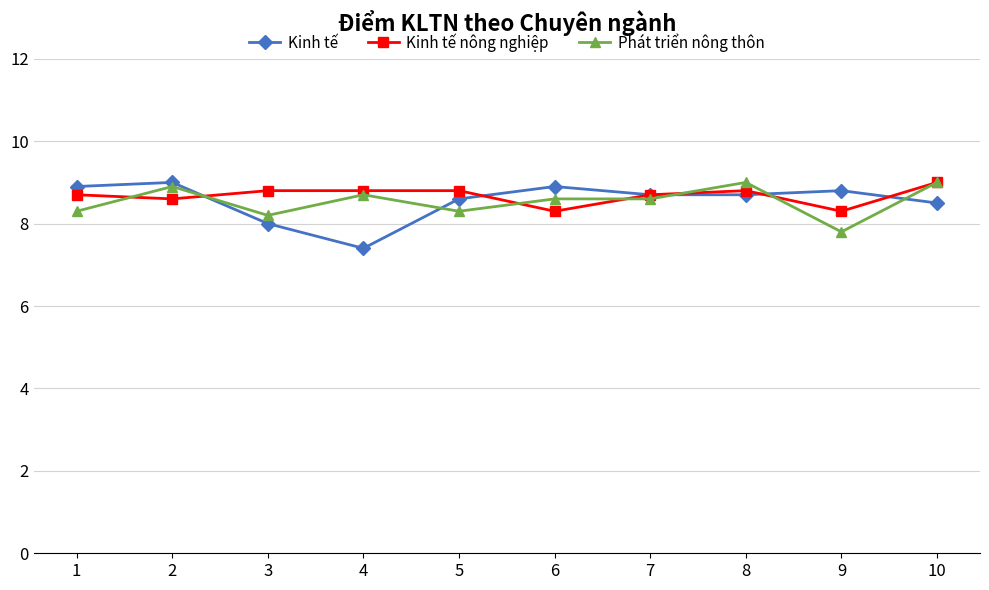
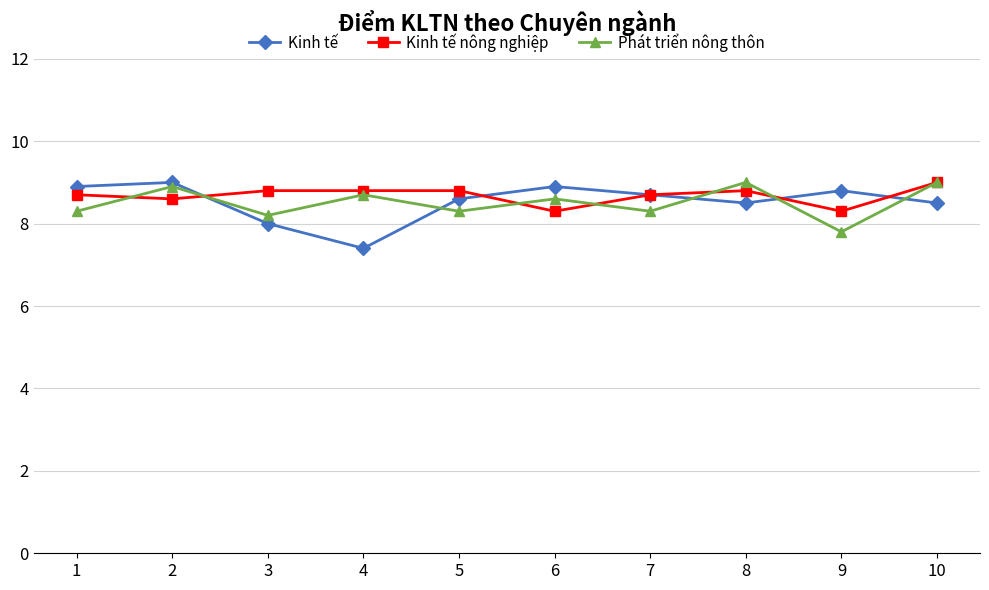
  {
    "Kinh tế": {
      "1": 8.9,
      "2": 9.0,
      "3": 8.0,
      "4": 7.4,
      "5": 8.6,
      "6": 8.9,
-     "8": 8.7,
+     "8": 8.5,
      "9": 8.8,
      "10": 8.5
    },
    "Kinh tế nông nghiệp": {
      "1": 8.7,
      "2": 8.6,
      "3": 8.8,
      "4": 8.8,
      "5": 8.8,
      "6": 8.3,
      "8": 8.8,
      "9": 8.3
    },
    "Phát triển nông thôn": {
      "1": 8.3,
      "2": 8.9,
      "3": 8.2,
      "4": 8.7,
      "5": 8.3,
      "6": 8.6,
-     "7": 8.6,
+     "7": 8.3,
      "8": 9.0,
      "9": 7.8
    }
  }
